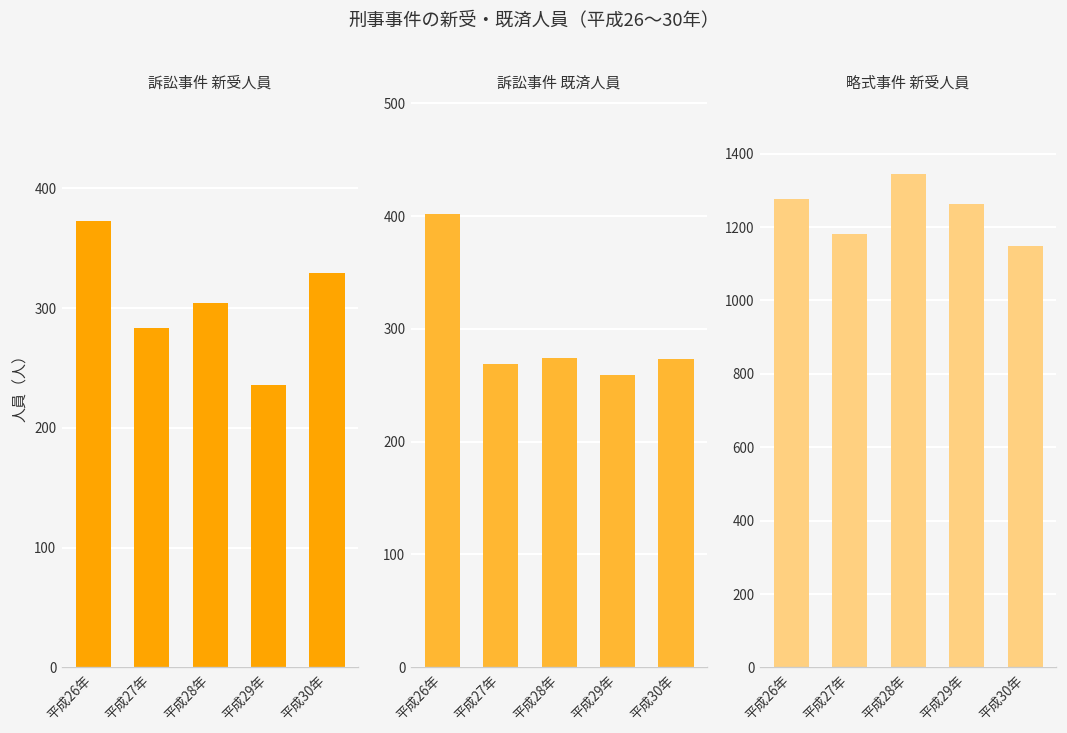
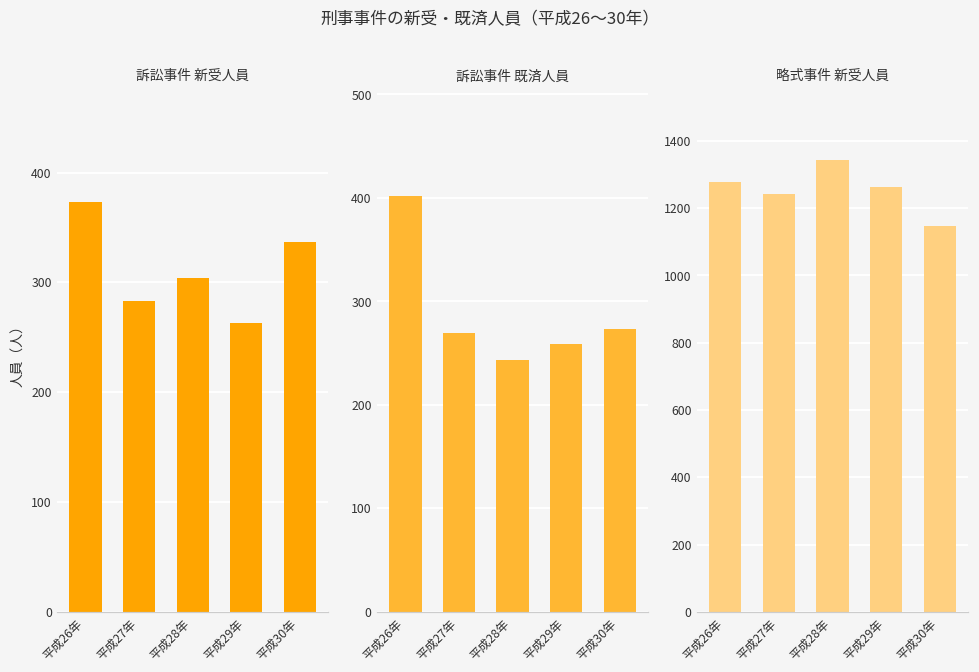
  {
    "訴訟事件 新受人員": {
      "平成26年": 370,
      "平成27年": 280,
      "平成28年": 300,
-     "平成29年": 240,
-     "平成30年": 330
+     "平成29年": 260,
+     "平成30年": 340
    },
    "訴訟事件 既済人員": {
      "平成26年": 400,
      "平成27年": 270,
-     "平成28年": 270,
+     "平成28年": 240,
      "平成29年": 260,
      "平成30年": 270
    },
    "略式事件 新受人員": {
      "平成26年": 1280,
-     "平成27年": 1180,
+     "平成27年": 1240,
      "平成28年": 1340,
      "平成29年": 1260,
      "平成30年": 1150
    }
  }
